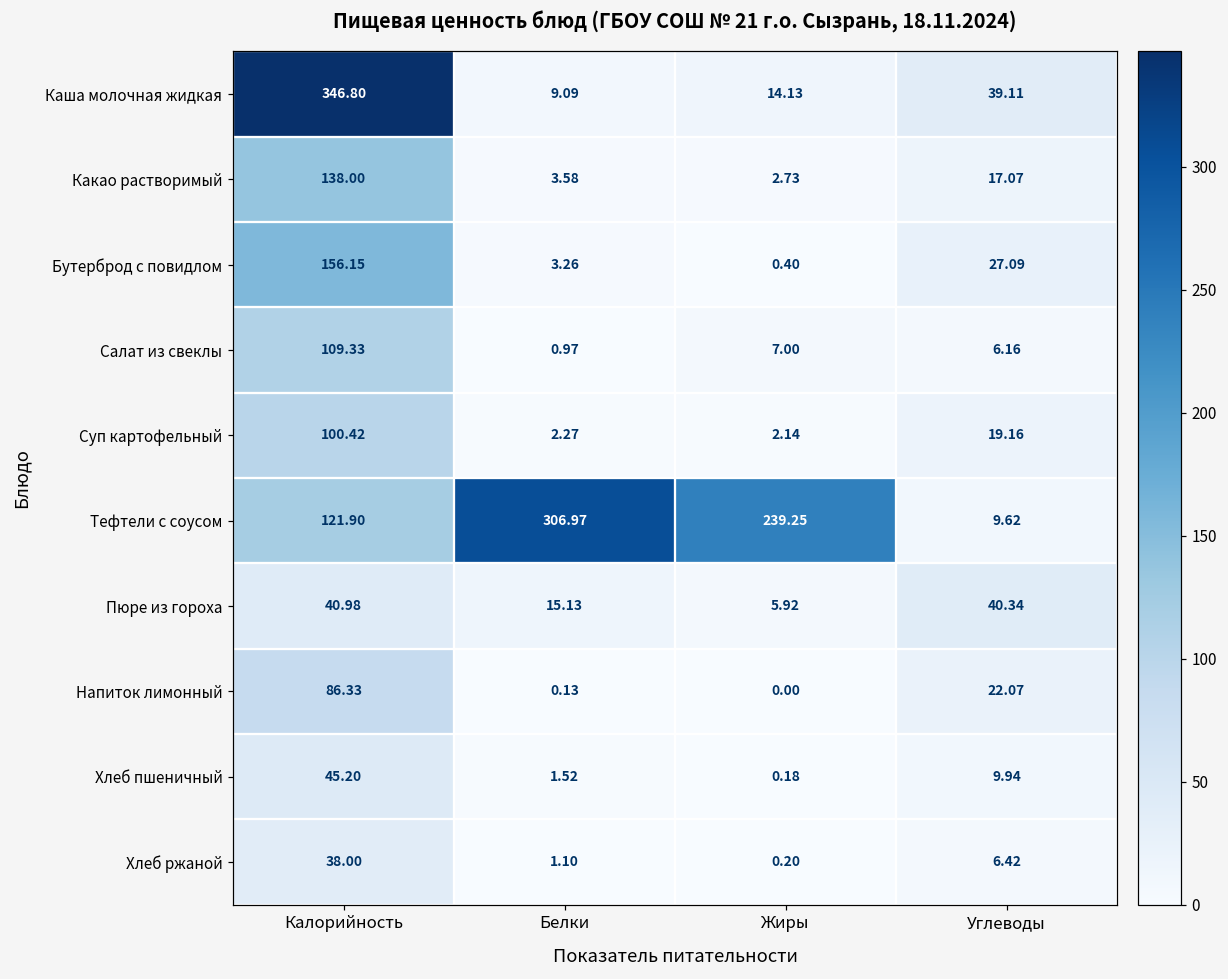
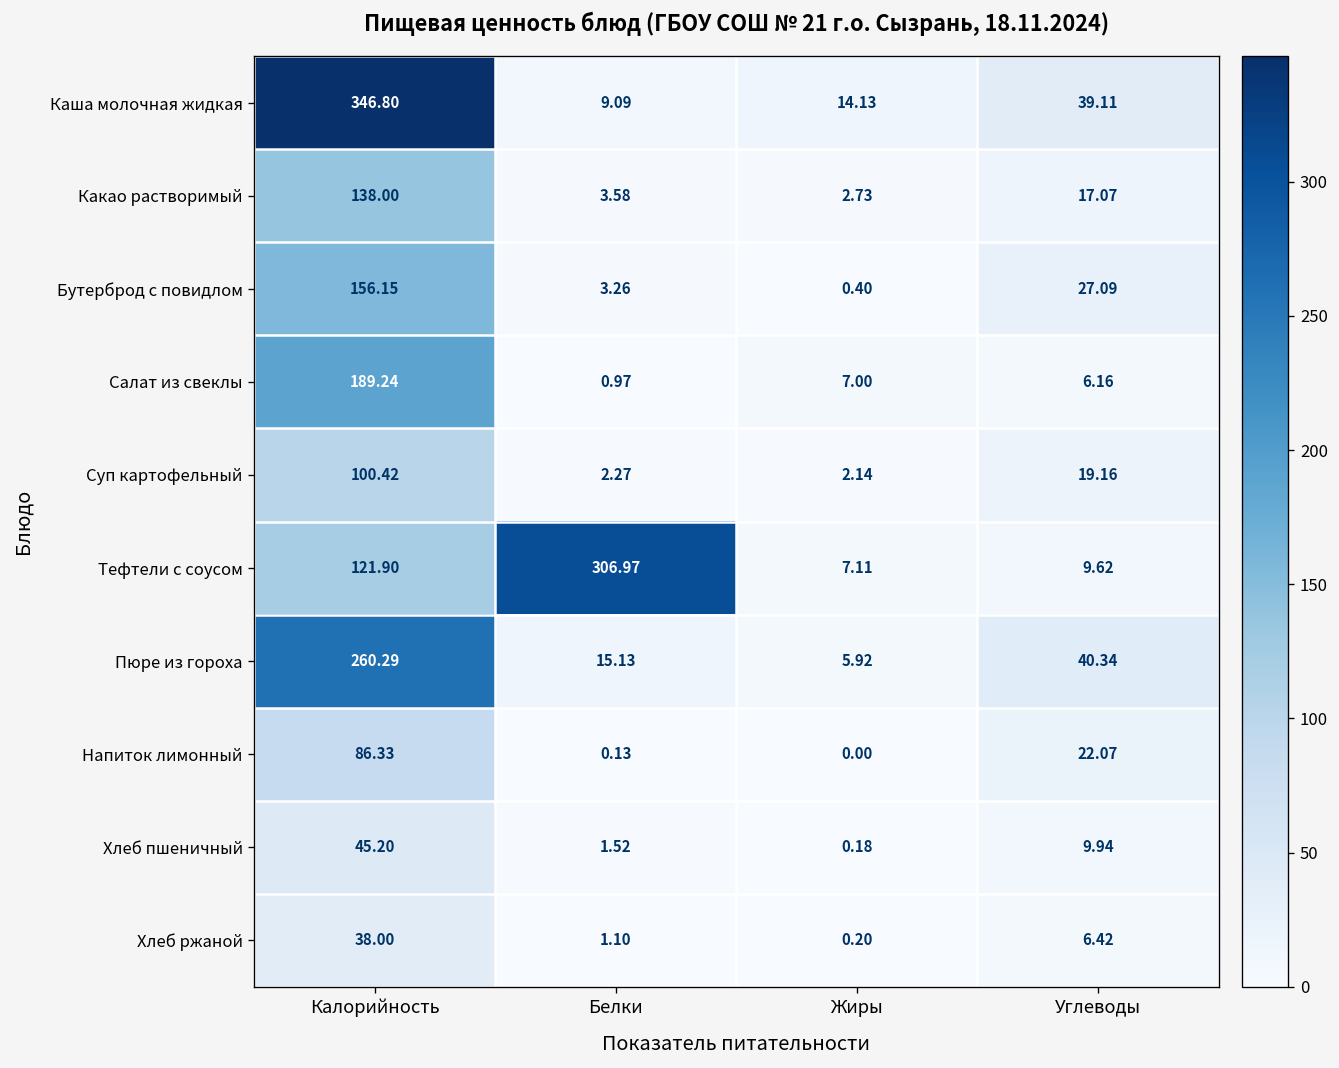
  {
    "Каша молочная жидкая": {
      "Калорийность": 346.80,
      "Белки": 9.09,
      "Жиры": 14.13,
      "Углеводы": 39.11
    },
    "Какао растворимый": {
      "Калорийность": 138.00,
      "Белки": 3.58,
      "Жиры": 2.73,
      "Углеводы": 17.07
    },
    "Бутерброд с повидлом": {
      "Калорийность": 156.15,
      "Белки": 3.26,
      "Жиры": 0.40,
      "Углеводы": 27.09
    },
    "Салат из свеклы": {
-     "Калорийность": 109.33,
+     "Калорийность": 189.24,
      "Белки": 0.97,
      "Жиры": 7.00,
      "Углеводы": 6.16
    },
    "Суп картофельный": {
      "Калорийность": 100.42,
      "Белки": 2.27,
      "Жиры": 2.14,
      "Углеводы": 19.16
    },
    "Тефтели с соусом": {
      "Калорийность": 121.90,
      "Белки": 306.97,
-     "Жиры": 239.25,
+     "Жиры": 7.11,
      "Углеводы": 9.62
    },
    "Пюре из гороха": {
-     "Калорийность": 40.98,
+     "Калорийность": 260.29,
      "Белки": 15.13,
      "Жиры": 5.92,
      "Углеводы": 40.34
    },
    "Напиток лимонный": {
      "Калорийность": 86.33,
      "Белки": 0.13,
      "Жиры": 0.00,
      "Углеводы": 22.07
    },
    "Хлеб пшеничный": {
      "Калорийность": 45.20,
      "Белки": 1.52,
      "Жиры": 0.18,
      "Углеводы": 9.94
    },
    "Хлеб ржаной": {
      "Калорийность": 38.00,
      "Белки": 1.10,
      "Жиры": 0.20,
      "Углеводы": 6.42
    }
  }
